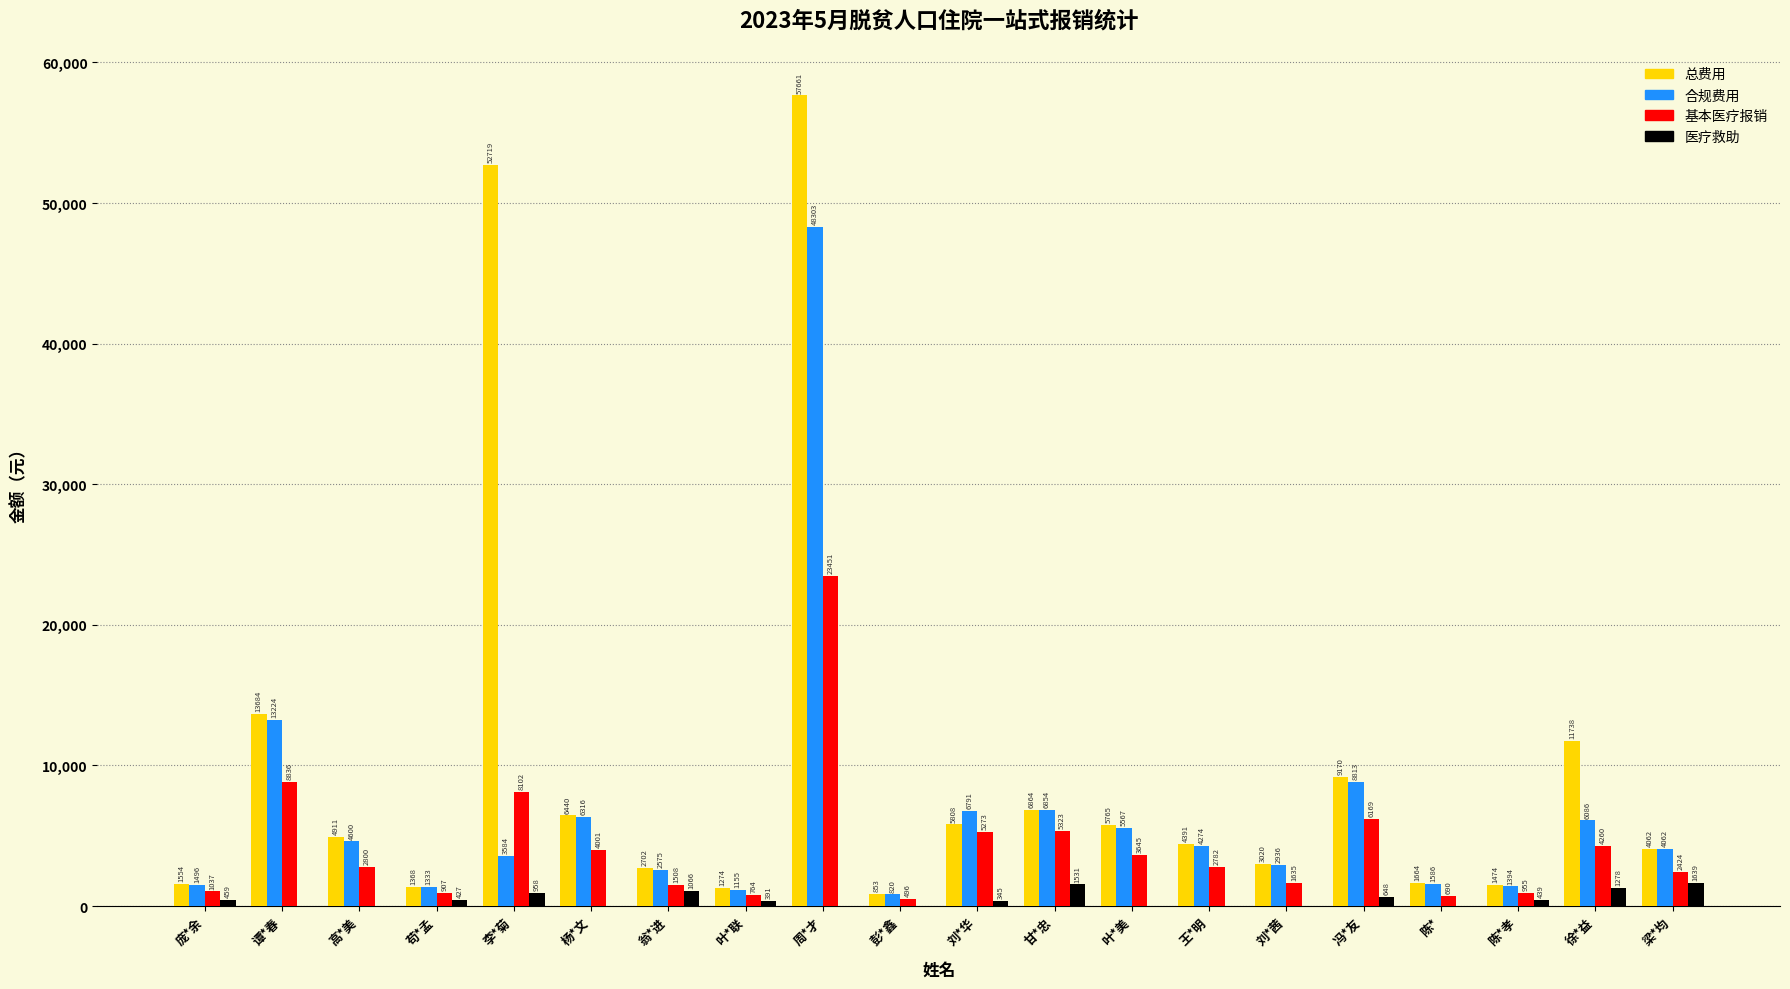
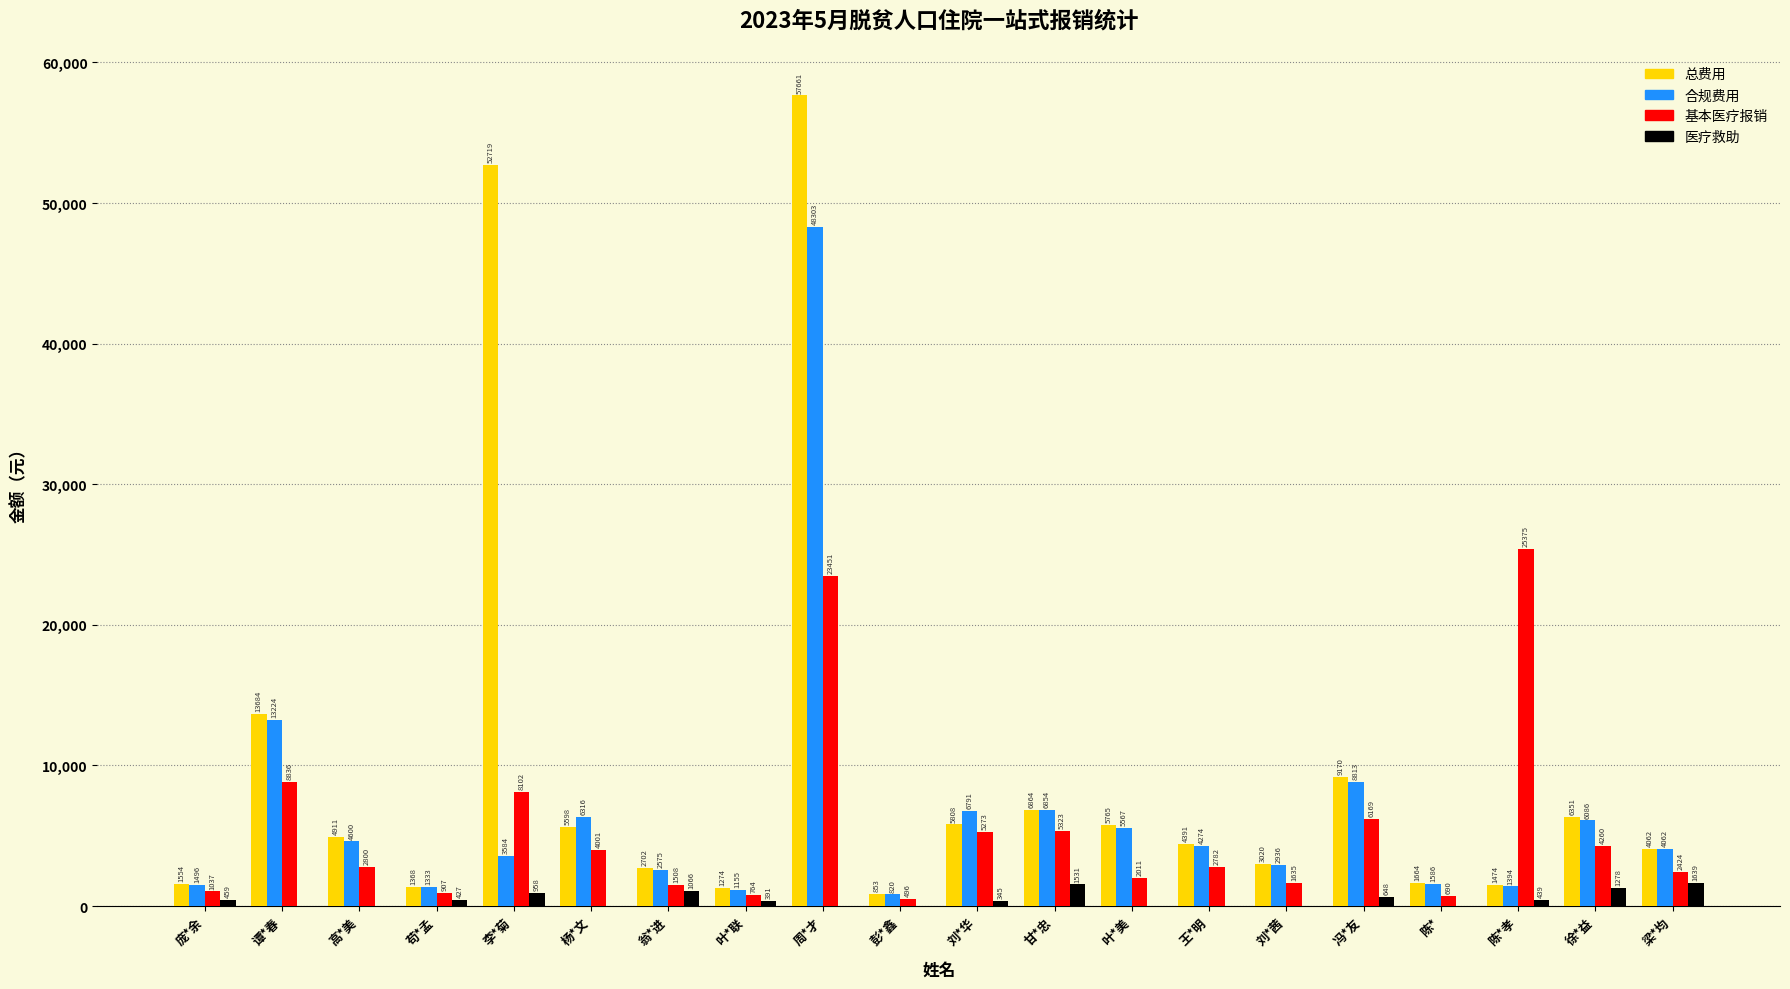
  {
    "总费用": {
      "庞*余": 1554,
      "谭*春": 13684,
      "高*美": 4911,
      "苟*孟": 1368,
      "李*菊": 52719,
-     "杨*文": 6440,
+     "杨*文": 5598,
      "翁*进": 2702,
      "叶*联": 1274,
      "周*才": 57661,
      "彭*鑫": 853,
      "刘*华": 5808,
      "甘*忠": 6864,
      "叶*美": 5765,
      "王*明": 4391,
      "刘*茜": 3020,
      "冯*友": 9170,
      "陈*": 1664,
      "陈*孝": 1474,
-     "徐*益": 11738,
+     "徐*益": 6351,
      "梁*均": 4062
    },
    "合规费用": {
      "庞*余": 1496,
      "谭*春": 13224,
      "高*美": 4600,
      "苟*孟": 1333,
      "李*菊": 3584,
      "杨*文": 6316,
      "翁*进": 2575,
      "叶*联": 1155,
      "周*才": 48303,
      "彭*鑫": 820,
      "刘*华": 6791,
      "甘*忠": 6854,
      "叶*美": 5567,
      "王*明": 4274,
      "刘*茜": 2936,
      "冯*友": 8813,
      "陈*": 1586,
      "陈*孝": 1394,
      "徐*益": 6086,
      "梁*均": 4062
    },
    "基本医疗报销": {
      "庞*余": 1037,
      "谭*春": 8836,
      "高*美": 2800,
      "苟*孟": 907,
      "李*菊": 8102,
      "杨*文": 4001,
      "翁*进": 1508,
      "叶*联": 764,
      "周*才": 23451,
      "彭*鑫": 496,
      "刘*华": 5273,
      "甘*忠": 5323,
-     "叶*美": 3645,
+     "叶*美": 2011,
      "王*明": 2782,
      "刘*茜": 1635,
      "冯*友": 6169,
      "陈*": 690,
-     "陈*孝": 955,
+     "陈*孝": 25375,
      "徐*益": 4260,
      "梁*均": 2424
    },
    "医疗救助": {
      "庞*余": 459,
      "苟*孟": 427,
      "李*菊": 958,
      "翁*进": 1066,
      "叶*联": 391,
      "刘*华": 345,
      "甘*忠": 1531,
      "冯*友": 648,
      "陈*孝": 439,
      "徐*益": 1278,
      "梁*均": 1639
    }
  }
